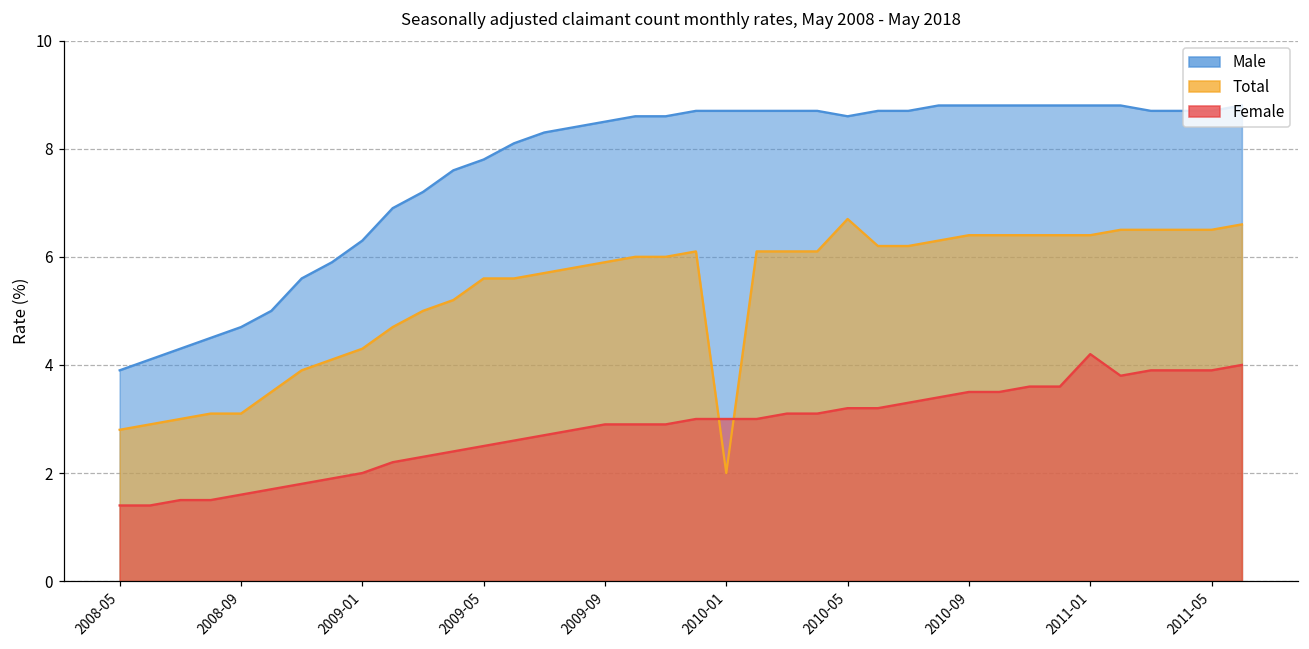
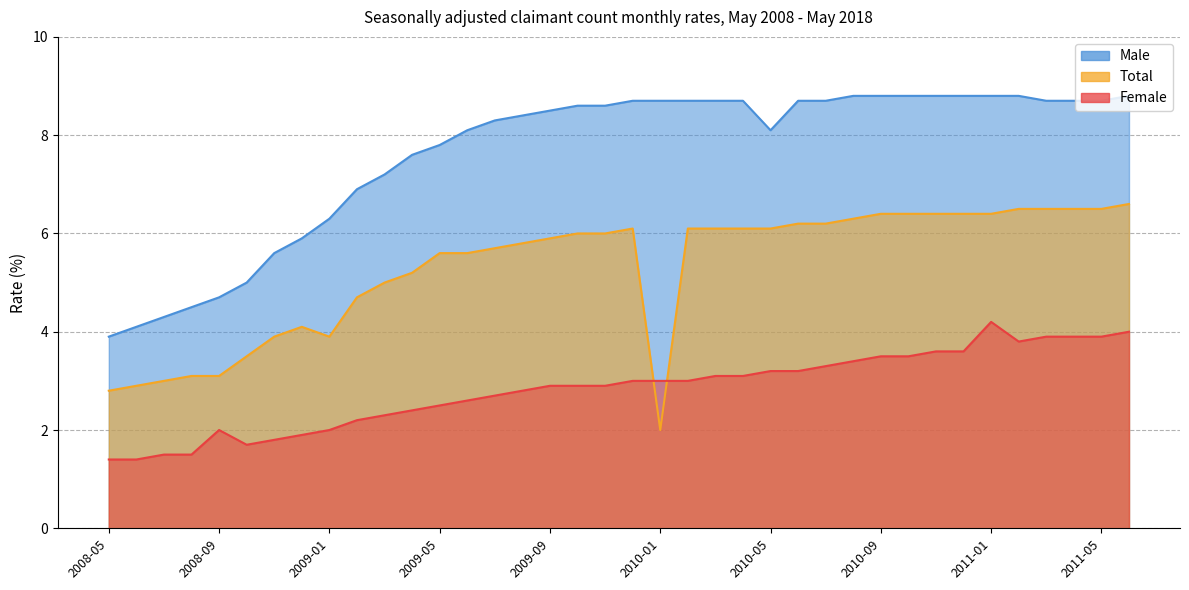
  {
    "Male": {
      "2008-05": 3.9,
      "2008-09": 4.7,
      "2009-01": 6.3,
      "2009-05": 7.8,
      "2009-09": 8.5,
      "2010-01": 8.7,
-     "2010-05": 8.6,
+     "2010-05": 8.1,
      "2010-09": 8.8,
      "2011-01": 8.8
    },
    "Total": {
      "2008-05": 2.8,
      "2008-09": 3.1,
-     "2009-01": 4.3,
+     "2009-01": 3.9,
      "2009-05": 5.6,
      "2009-09": 5.9,
      "2010-01": 2.0,
-     "2010-05": 6.7,
+     "2010-05": 6.1,
      "2010-09": 6.4,
      "2011-01": 6.4,
      "2011-05": 6.5
    },
    "Female": {
      "2008-05": 1.4,
-     "2008-09": 1.6,
+     "2008-09": 2.0,
      "2009-01": 2.0,
      "2009-05": 2.5,
      "2009-09": 2.9,
      "2010-01": 3.0,
      "2010-05": 3.2,
      "2010-09": 3.5,
      "2011-01": 4.2,
      "2011-05": 3.9
    }
  }
